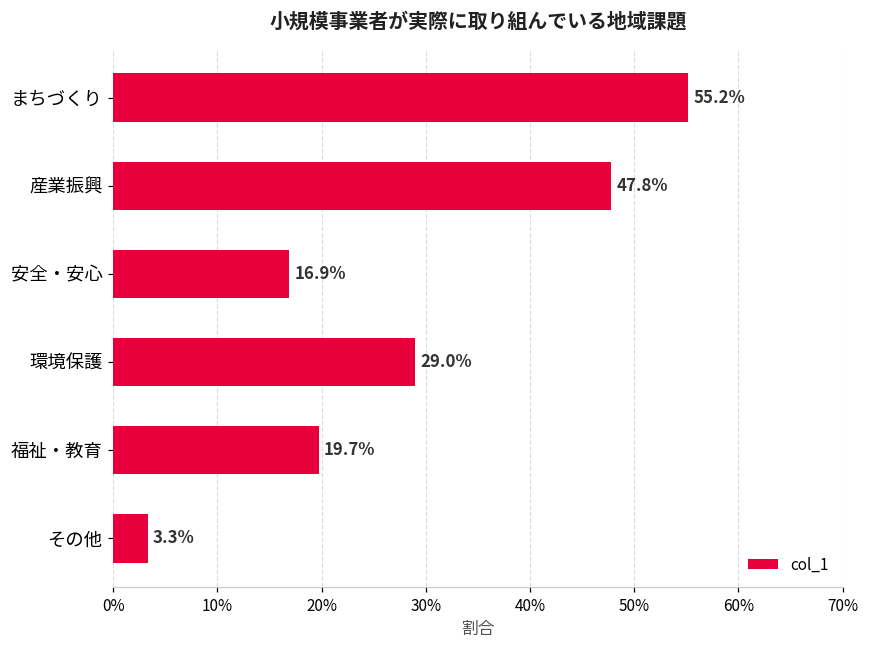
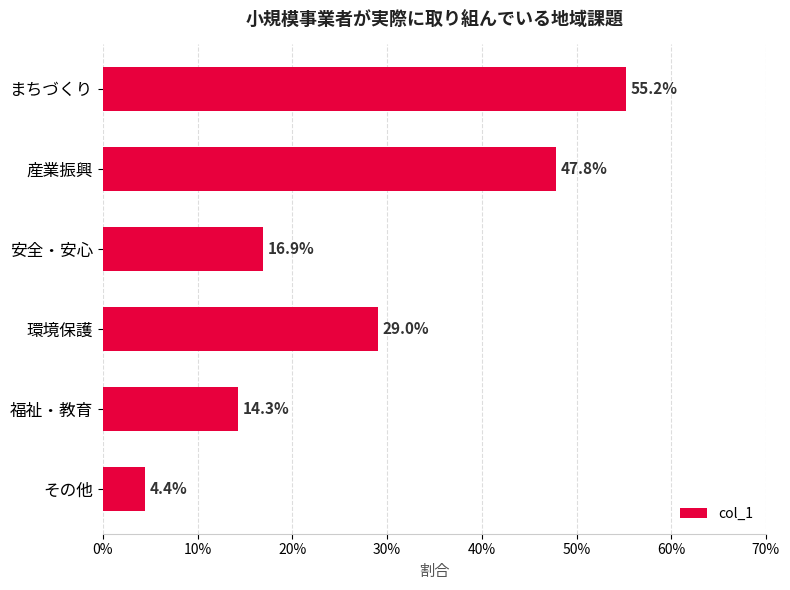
  {
    "まちづくり": "55.2%",
    "産業振興": "47.8%",
    "安全・安心": "16.9%",
    "環境保護": "29.0%",
-   "福祉・教育": "19.7%",
-   "その他": "3.3%"
+   "福祉・教育": "14.3%",
+   "その他": "4.4%"
  }
